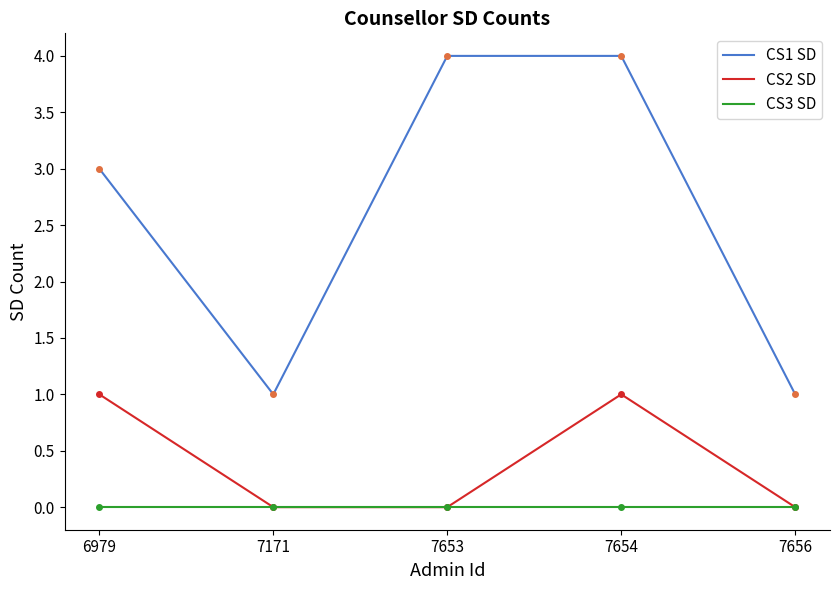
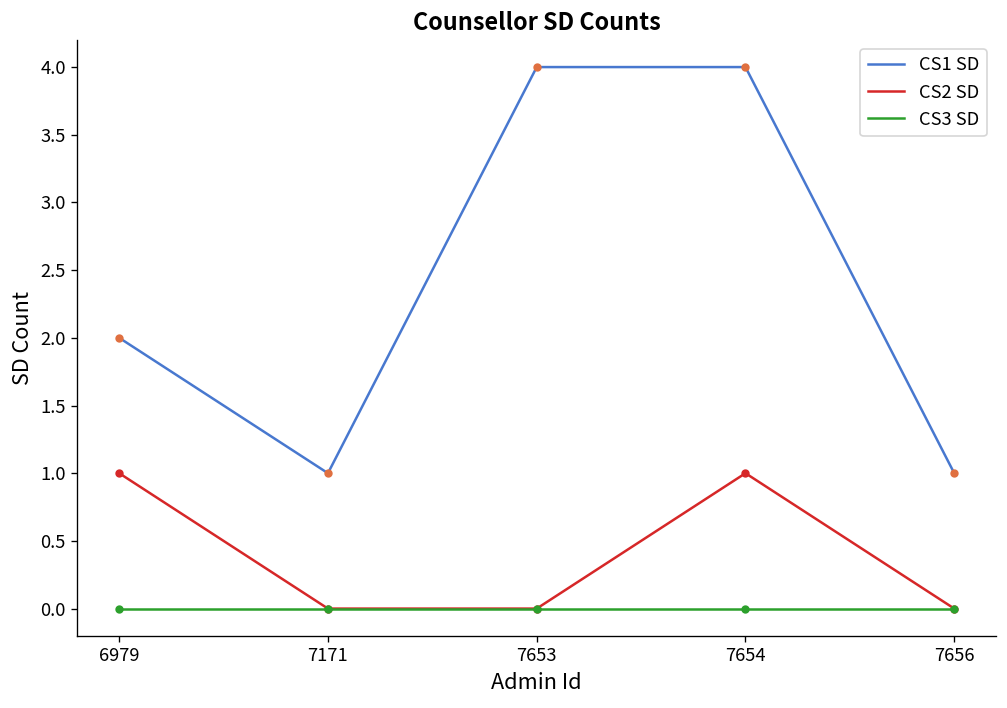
  {
    "CS1 SD": {
-     "6979": 3,
+     "6979": 2,
      "7171": 1,
      "7653": 4,
      "7654": 4,
      "7656": 1
    },
    "CS2 SD": {
      "6979": 1,
      "7654": 1
    },
    "CS3 SD": {
      "6979": 0,
      "7654": 0
    }
  }
